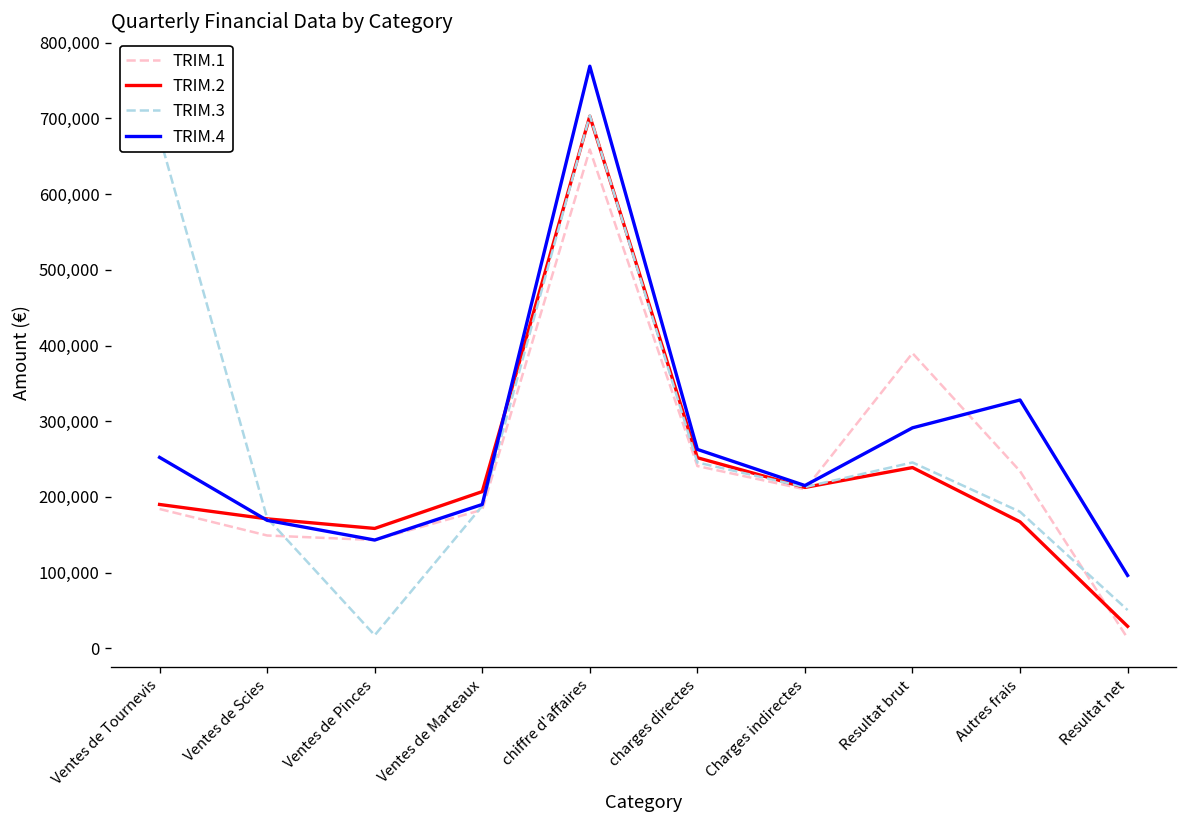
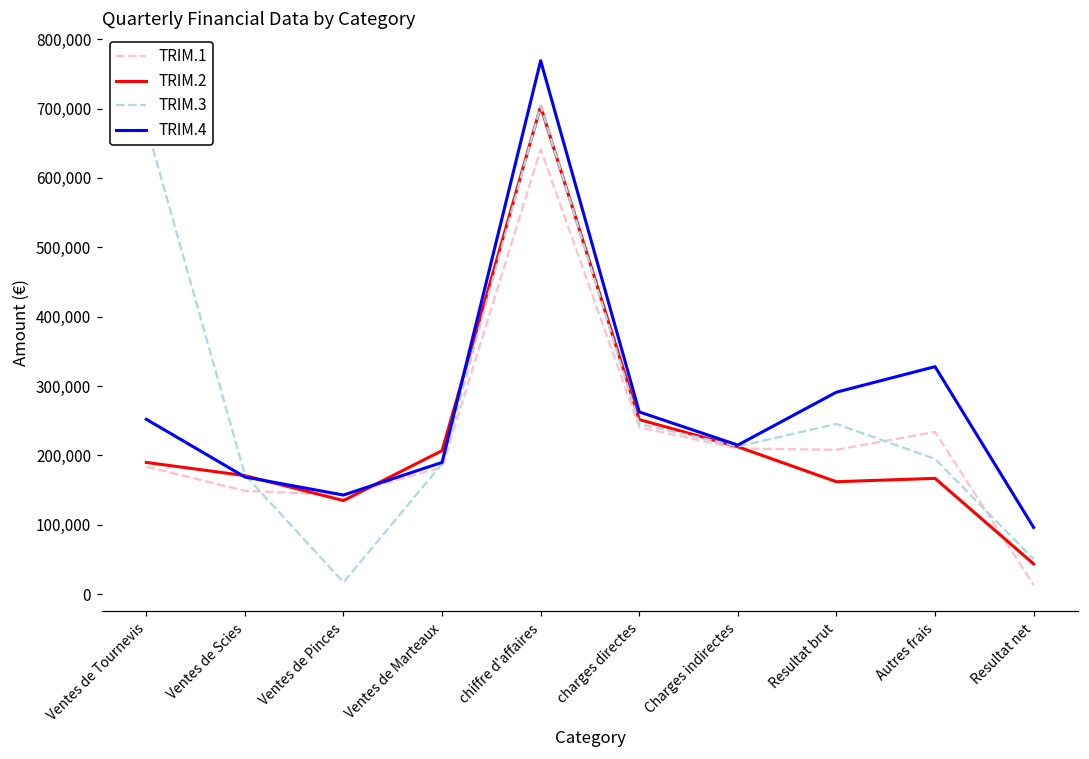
  {
    "TRIM.1": {
      "Ventes de Tournevis": "180,000",
      "Ventes de Scies": "150,000",
      "Ventes de Marteaux": "180,000",
-     "chiffre d'affaires": "660,000",
+     "chiffre d'affaires": "640,000",
      "charges directes": "240,000",
-     "Resultat brut": "390,000",
+     "Resultat brut": "210,000",
      "Autres frais": "230,000",
      "Resultat net": "10,000"
    },
    "TRIM.2": {
      "Ventes de Tournevis": "190,000",
-     "Ventes de Pinces": "160,000",
+     "Ventes de Pinces": "140,000",
      "Ventes de Marteaux": "210,000",
      "charges directes": "250,000",
-     "Resultat brut": "240,000",
+     "Resultat brut": "160,000",
      "Autres frais": "170,000",
-     "Resultat net": "30,000"
+     "Resultat net": "40,000"
    },
    "TRIM.3": {
      "Ventes de Pinces": "20,000",
      "charges directes": "250,000",
      "Resultat brut": "250,000",
-     "Autres frais": "180,000",
+     "Autres frais": "200,000",
      "Resultat net": "50,000"
    },
    "TRIM.4": {
      "Ventes de Tournevis": "250,000",
      "chiffre d'affaires": "770,000",
      "charges directes": "260,000",
      "Resultat brut": "290,000",
      "Autres frais": "330,000",
      "Resultat net": "100,000"
    }
  }
